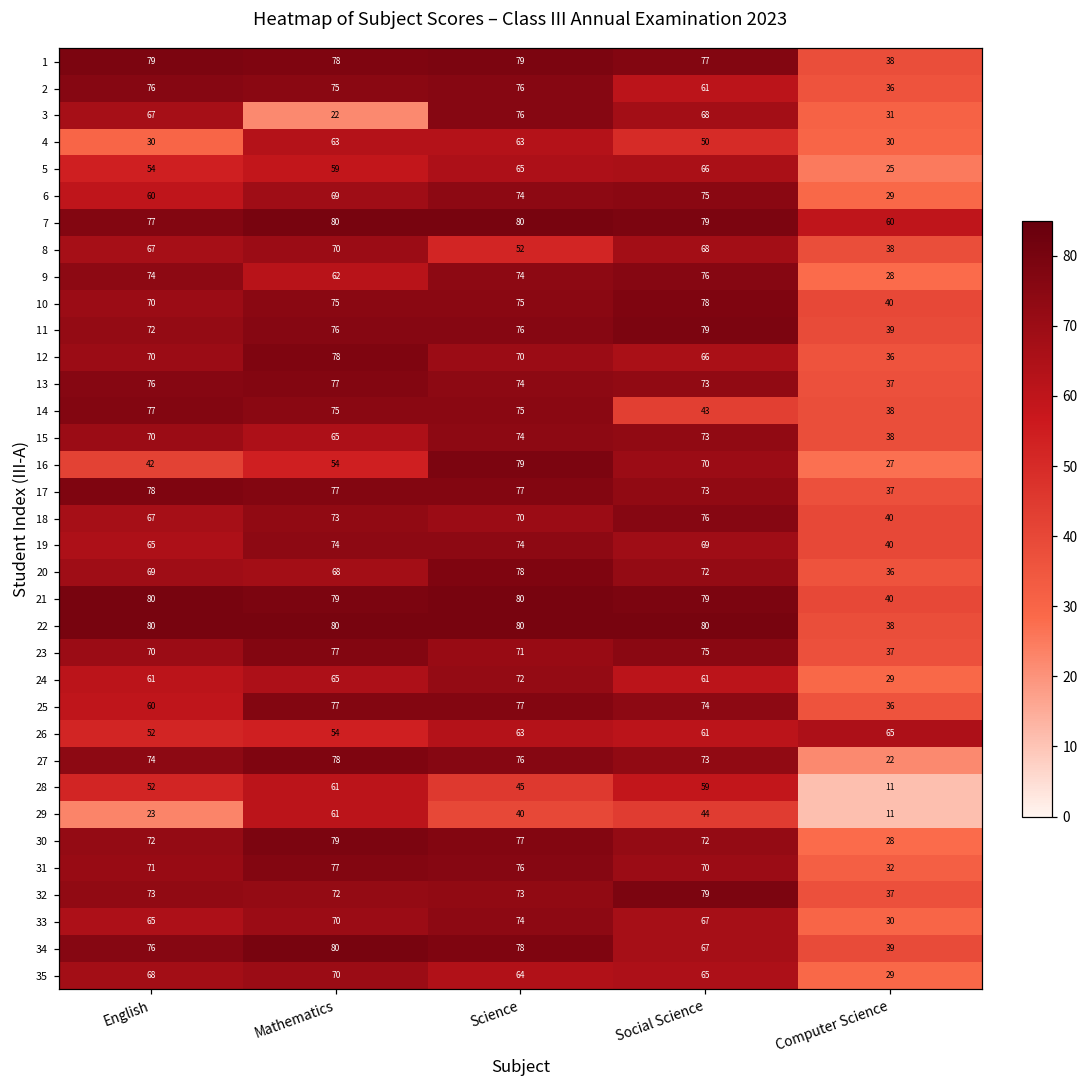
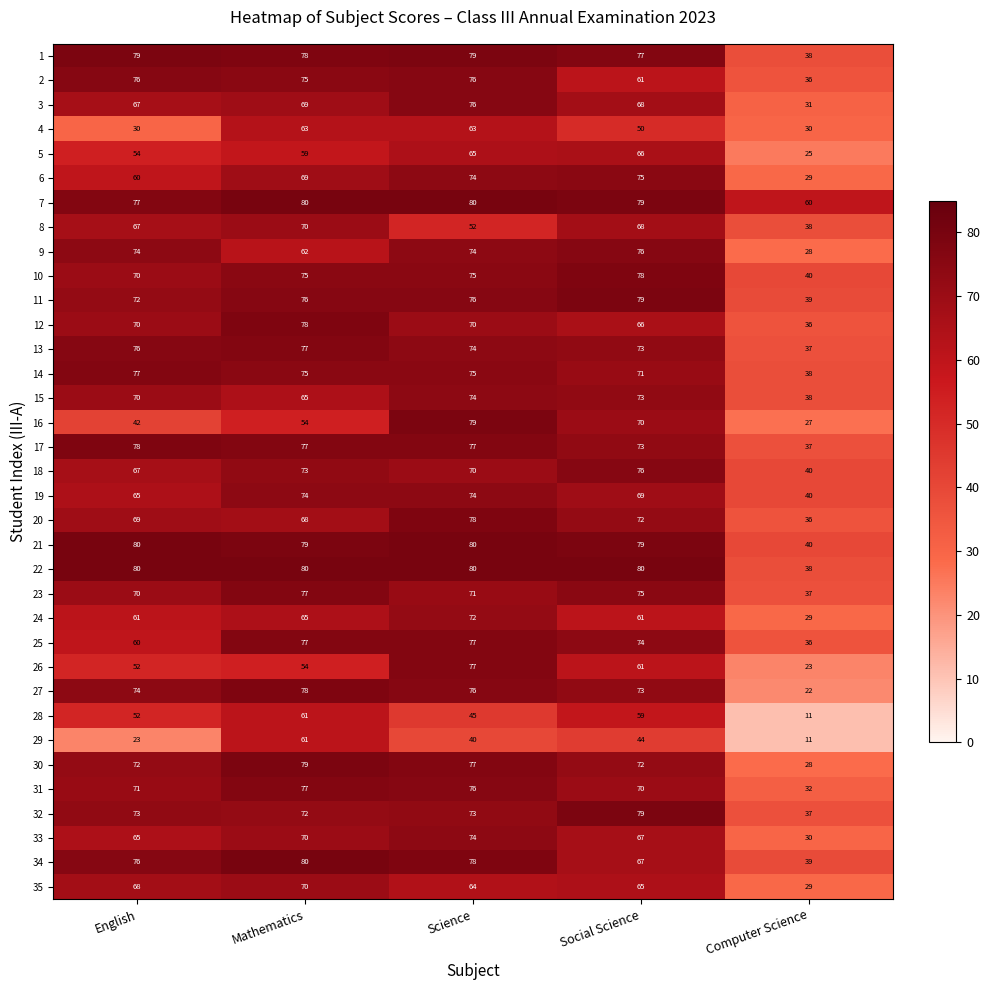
  {
    "1": {
      "English": 79,
      "Mathematics": 78,
      "Science": 79,
      "Social Science": 77,
      "Computer Science": 38
    },
    "2": {
      "English": 76,
      "Mathematics": 75,
      "Science": 76,
      "Social Science": 61,
      "Computer Science": 36
    },
    "3": {
      "English": 67,
-     "Mathematics": 22,
+     "Mathematics": 69,
      "Science": 76,
      "Social Science": 68,
      "Computer Science": 31
    },
    "4": {
      "English": 30,
      "Mathematics": 63,
      "Science": 63,
      "Social Science": 50,
      "Computer Science": 30
    },
    "5": {
      "English": 54,
      "Mathematics": 59,
      "Science": 65,
      "Social Science": 66,
      "Computer Science": 25
    },
    "6": {
      "English": 60,
      "Mathematics": 69,
      "Science": 74,
      "Social Science": 75,
      "Computer Science": 29
    },
    "7": {
      "English": 77,
      "Mathematics": 80,
      "Science": 80,
      "Social Science": 79,
      "Computer Science": 60
    },
    "8": {
      "English": 67,
      "Mathematics": 70,
      "Science": 52,
      "Social Science": 68,
      "Computer Science": 38
    },
    "9": {
      "English": 74,
      "Mathematics": 62,
      "Science": 74,
      "Social Science": 76,
      "Computer Science": 28
    },
    "10": {
      "English": 70,
      "Mathematics": 75,
      "Science": 75,
      "Social Science": 78,
      "Computer Science": 40
    },
    "11": {
      "English": 72,
      "Mathematics": 76,
      "Science": 76,
      "Social Science": 79,
      "Computer Science": 39
    },
    "12": {
      "English": 70,
      "Mathematics": 78,
      "Science": 70,
      "Social Science": 66,
      "Computer Science": 36
    },
    "13": {
      "English": 76,
      "Mathematics": 77,
      "Science": 74,
      "Social Science": 73,
      "Computer Science": 37
    },
    "14": {
      "English": 77,
      "Mathematics": 75,
      "Science": 75,
-     "Social Science": 43,
+     "Social Science": 71,
      "Computer Science": 38
    },
    "15": {
      "English": 70,
      "Mathematics": 65,
      "Science": 74,
      "Social Science": 73,
      "Computer Science": 38
    },
    "16": {
      "English": 42,
      "Mathematics": 54,
      "Science": 79,
      "Social Science": 70,
      "Computer Science": 27
    },
    "17": {
      "English": 78,
      "Mathematics": 77,
      "Science": 77,
      "Social Science": 73,
      "Computer Science": 37
    },
    "18": {
      "English": 67,
      "Mathematics": 73,
      "Science": 70,
      "Social Science": 76,
      "Computer Science": 40
    },
    "19": {
      "English": 65,
      "Mathematics": 74,
      "Science": 74,
      "Social Science": 69,
      "Computer Science": 40
    },
    "20": {
      "English": 69,
      "Mathematics": 68,
      "Science": 78,
      "Social Science": 72,
      "Computer Science": 36
    },
    "21": {
      "English": 80,
      "Mathematics": 79,
      "Science": 80,
      "Social Science": 79,
      "Computer Science": 40
    },
    "22": {
      "English": 80,
      "Mathematics": 80,
      "Science": 80,
      "Social Science": 80,
      "Computer Science": 38
    },
    "23": {
      "English": 70,
      "Mathematics": 77,
      "Science": 71,
      "Social Science": 75,
      "Computer Science": 37
    },
    "24": {
      "English": 61,
      "Mathematics": 65,
      "Science": 72,
      "Social Science": 61,
      "Computer Science": 29
    },
    "25": {
      "English": 60,
      "Mathematics": 77,
      "Science": 77,
      "Social Science": 74,
      "Computer Science": 36
    },
    "26": {
      "English": 52,
      "Mathematics": 54,
-     "Science": 63,
+     "Science": 77,
      "Social Science": 61,
-     "Computer Science": 65
+     "Computer Science": 23
    },
    "27": {
      "English": 74,
      "Mathematics": 78,
      "Science": 76,
      "Social Science": 73,
      "Computer Science": 22
    },
    "28": {
      "English": 52,
      "Mathematics": 61,
      "Science": 45,
      "Social Science": 59,
      "Computer Science": 11
    },
    "29": {
      "English": 23,
      "Mathematics": 61,
      "Science": 40,
      "Social Science": 44,
      "Computer Science": 11
    },
    "30": {
      "English": 72,
      "Mathematics": 79,
      "Science": 77,
      "Social Science": 72,
      "Computer Science": 28
    },
    "31": {
      "English": 71,
      "Mathematics": 77,
      "Science": 76,
      "Social Science": 70,
      "Computer Science": 32
    },
    "32": {
      "English": 73,
      "Mathematics": 72,
      "Science": 73,
      "Social Science": 79,
      "Computer Science": 37
    },
    "33": {
      "English": 65,
      "Mathematics": 70,
      "Science": 74,
      "Social Science": 67,
      "Computer Science": 30
    },
    "34": {
      "English": 76,
      "Mathematics": 80,
      "Science": 78,
      "Social Science": 67,
      "Computer Science": 39
    },
    "35": {
      "English": 68,
      "Mathematics": 70,
      "Science": 64,
      "Social Science": 65,
      "Computer Science": 29
    }
  }
